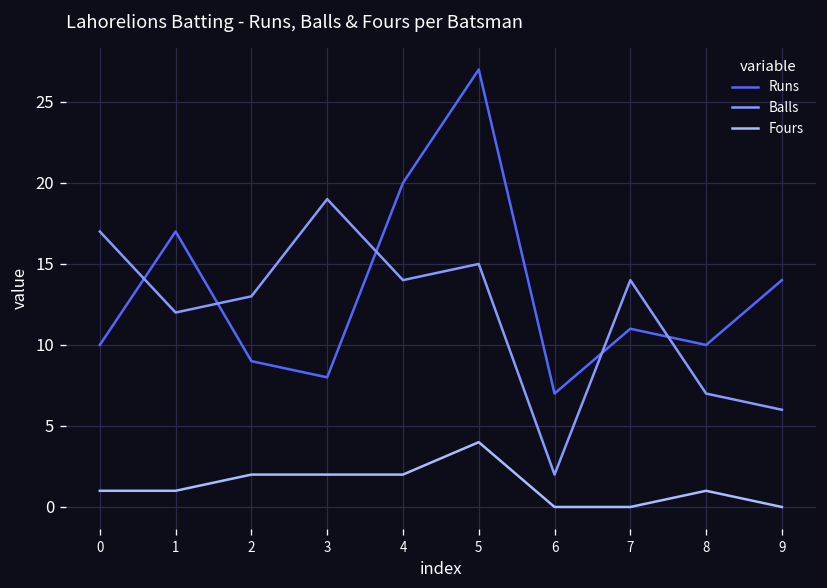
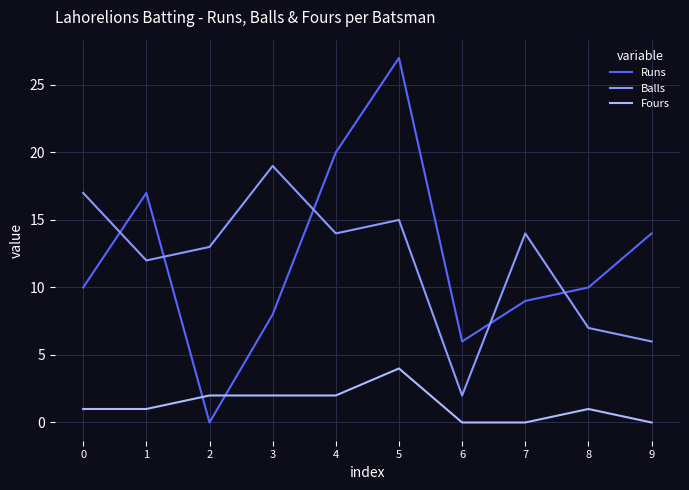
  {
    "Runs": {
      "0": 10,
      "1": 17,
-     "2": 9,
+     "2": 0,
      "3": 8,
      "4": 20,
      "5": 27,
-     "6": 7,
-     "7": 11,
+     "6": 6,
+     "7": 9,
      "8": 10,
      "9": 14
    }
  }
